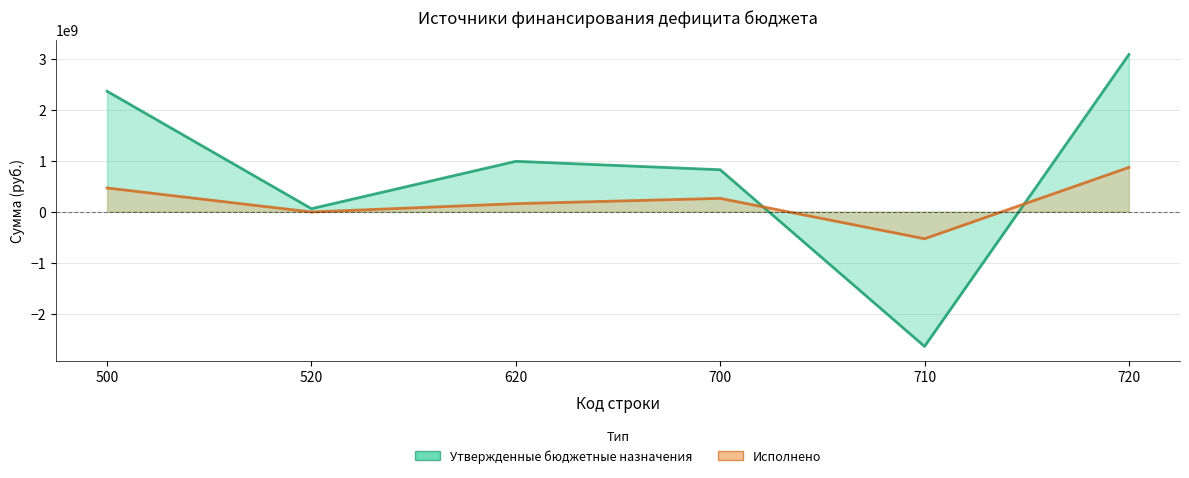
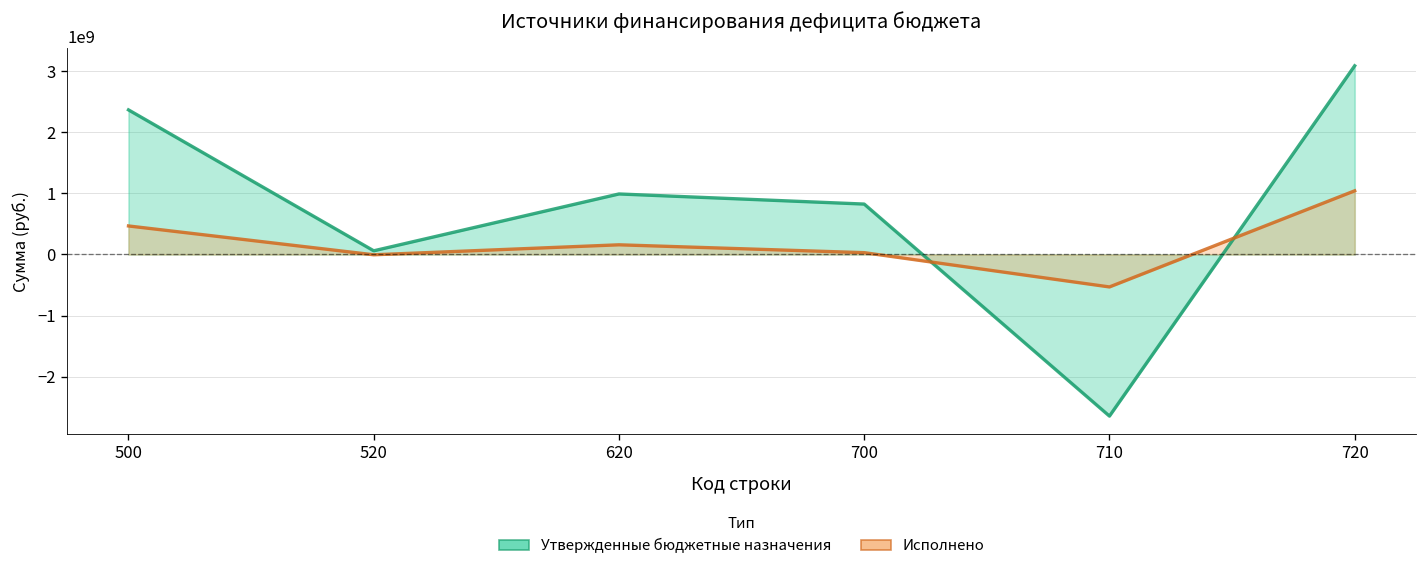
  {
    "Исполнено": {
-     "700": 300000000,
-     "720": 900000000
+     "700": 0,
+     "720": 1000000000
    }
  }
